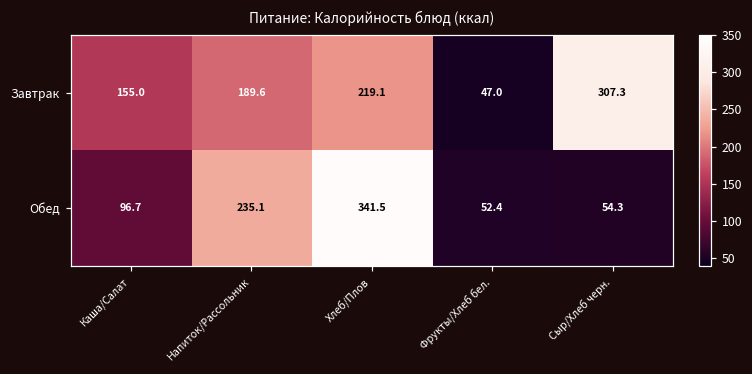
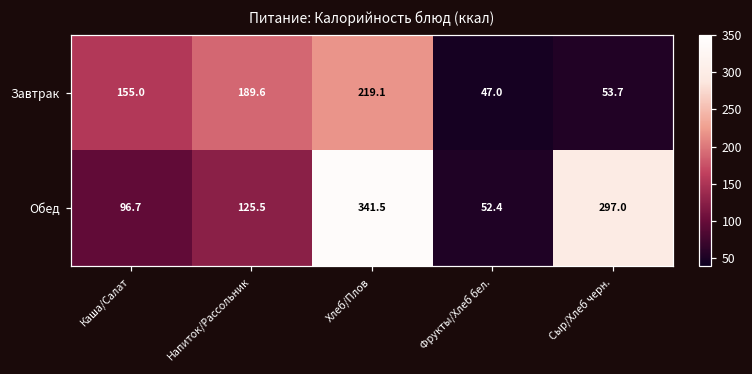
  {
    "Завтрак": {
      "Каша/Салат": 155.0,
      "Напиток/Рассольник": 189.6,
      "Хлеб/Плов": 219.1,
      "Фрукты/Хлеб бел.": 47.0,
-     "Сыр/Хлеб черн.": 307.3
+     "Сыр/Хлеб черн.": 53.7
    },
    "Обед": {
      "Каша/Салат": 96.7,
-     "Напиток/Рассольник": 235.1,
+     "Напиток/Рассольник": 125.5,
      "Хлеб/Плов": 341.5,
      "Фрукты/Хлеб бел.": 52.4,
-     "Сыр/Хлеб черн.": 54.3
+     "Сыр/Хлеб черн.": 297.0
    }
  }
